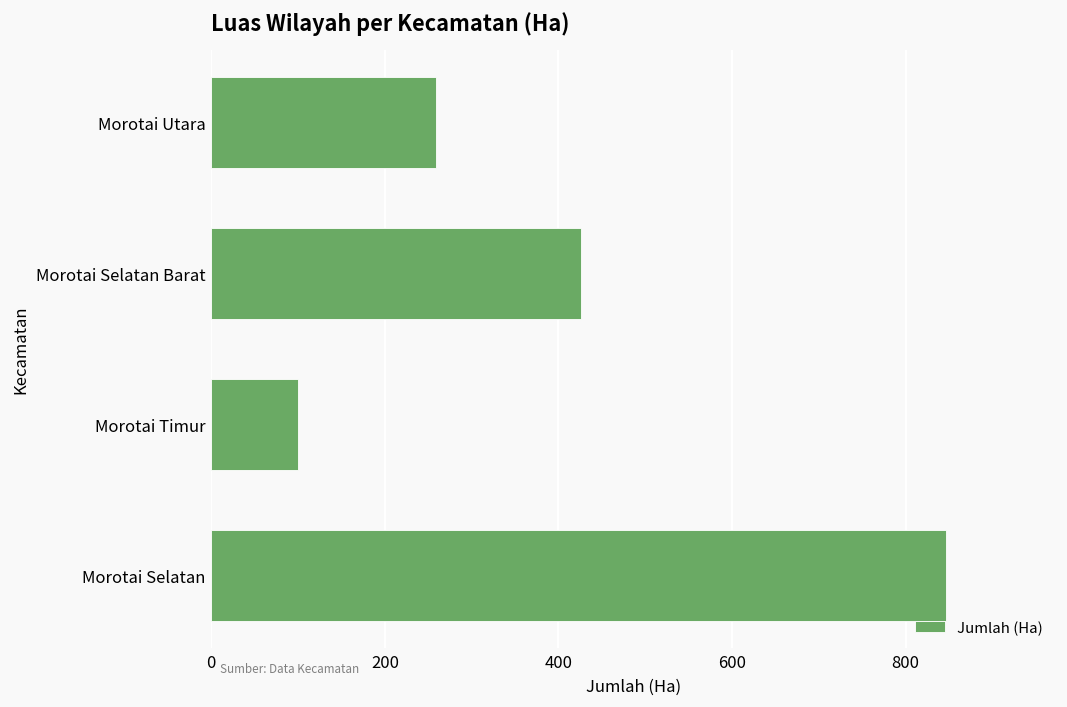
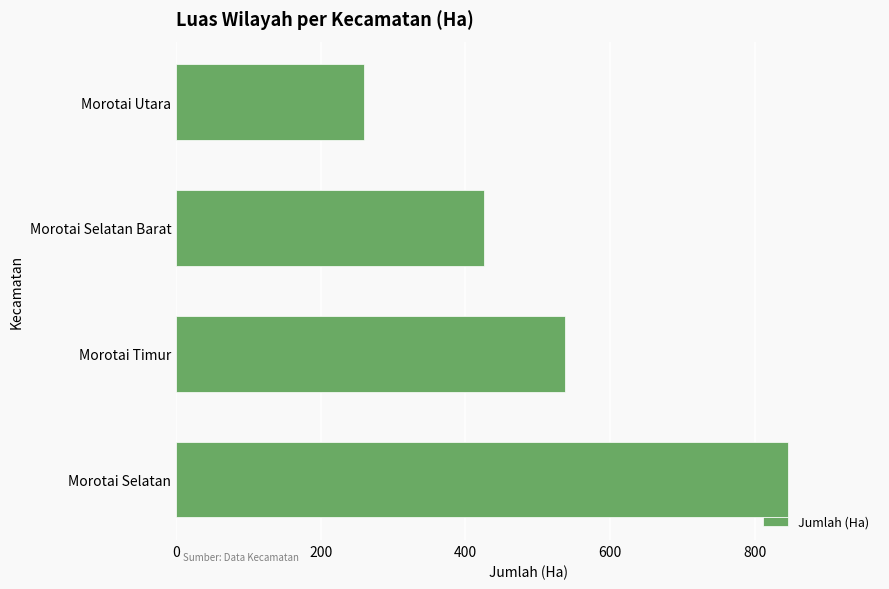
  {
    "Morotai Utara": 260,
    "Morotai Selatan Barat": 430,
-   "Morotai Timur": 100,
+   "Morotai Timur": 540,
    "Morotai Selatan": 850
  }
